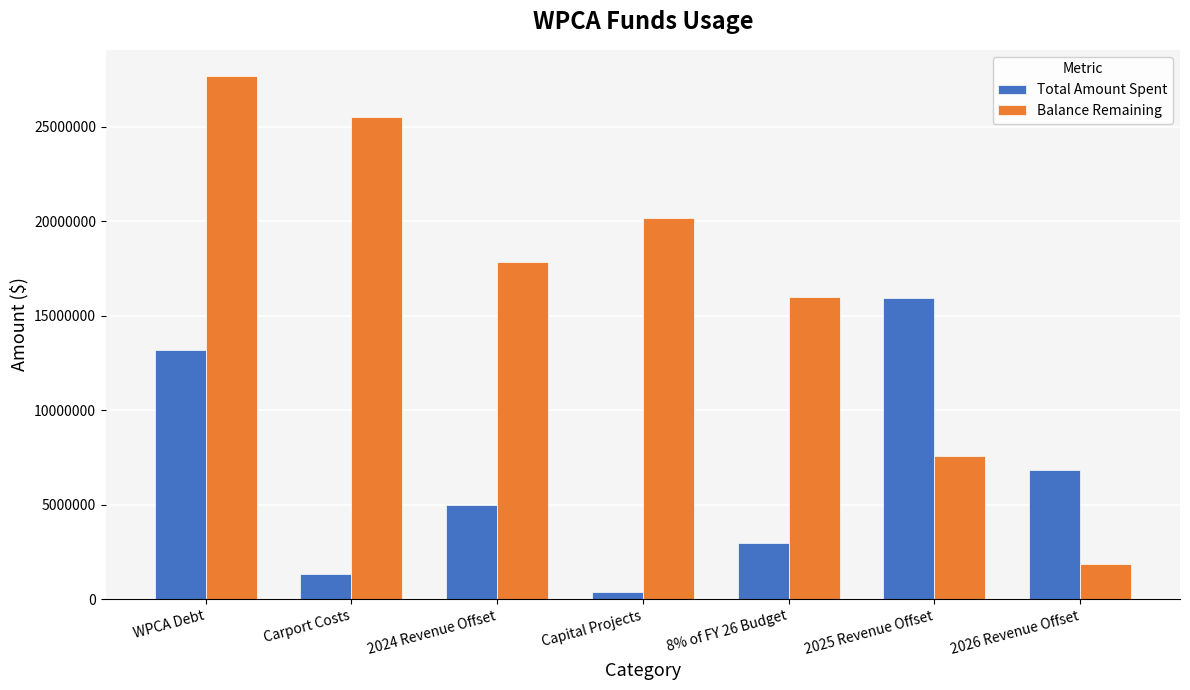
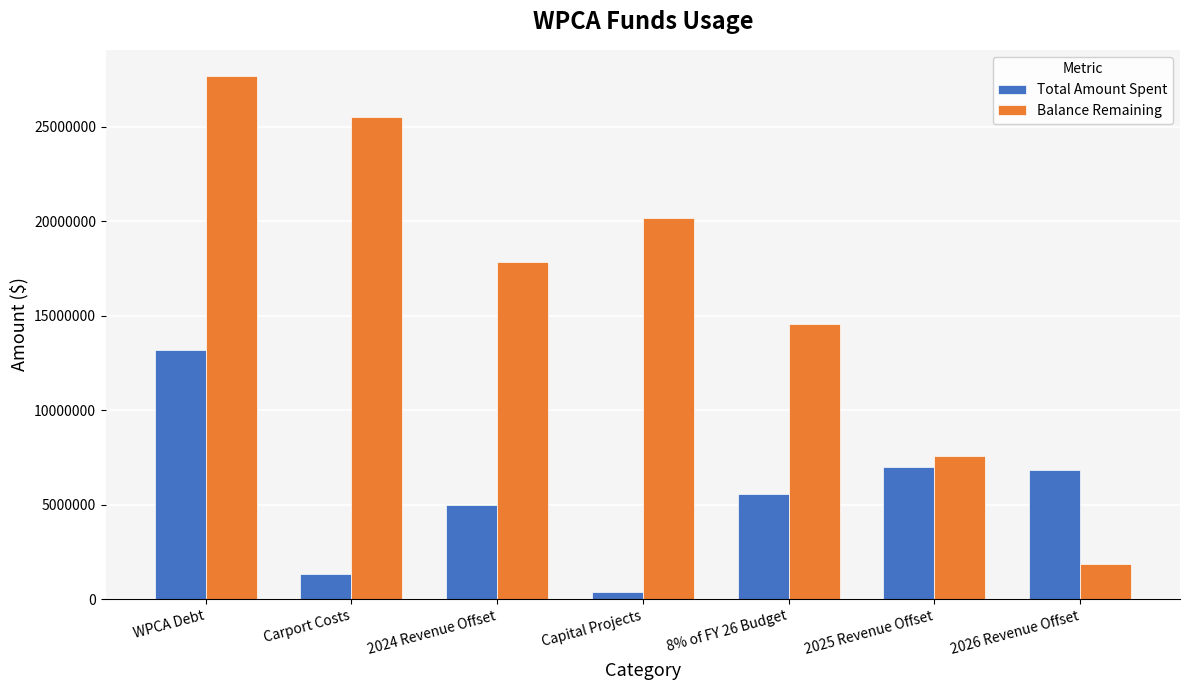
  {
    "Total Amount Spent": {
      "WPCA Debt": 13200000,
      "Carport Costs": 1300000,
      "2024 Revenue Offset": 5000000,
      "Capital Projects": 400000,
-     "8% of FY 26 Budget": 3000000,
-     "2025 Revenue Offset": 15900000,
+     "8% of FY 26 Budget": 5600000,
+     "2025 Revenue Offset": 7000000,
      "2026 Revenue Offset": 6800000
    },
    "Balance Remaining": {
      "WPCA Debt": 27700000,
      "Carport Costs": 25500000,
      "2024 Revenue Offset": 17900000,
      "Capital Projects": 20200000,
-     "8% of FY 26 Budget": 16000000,
+     "8% of FY 26 Budget": 14600000,
      "2025 Revenue Offset": 7600000,
      "2026 Revenue Offset": 1800000
    }
  }
